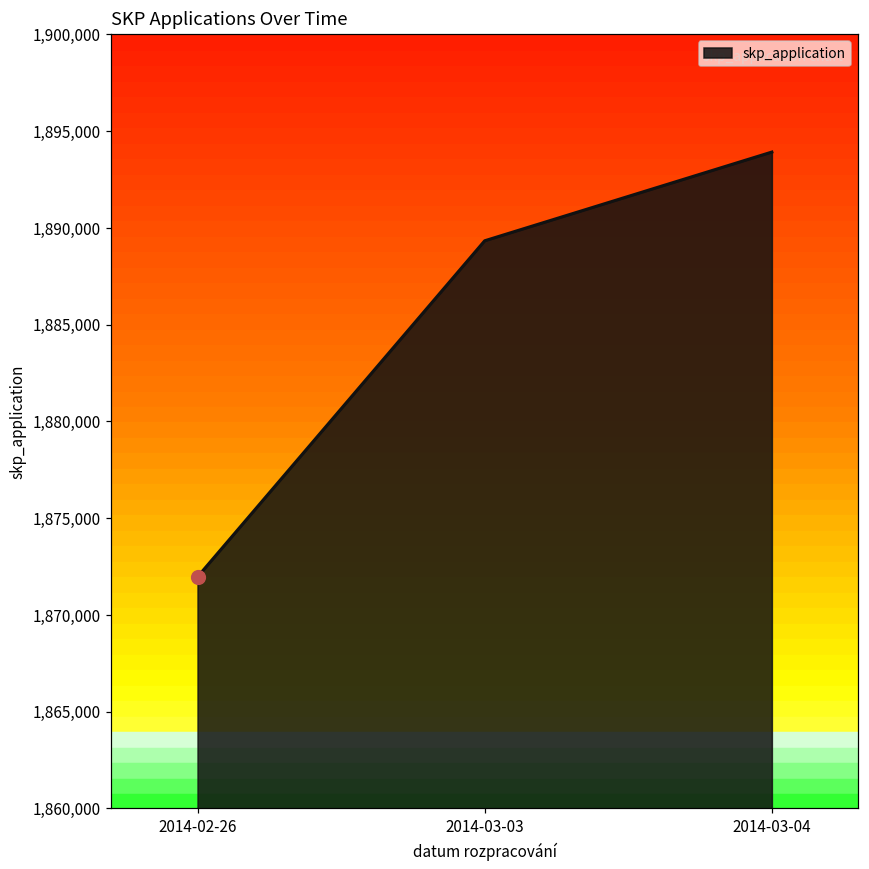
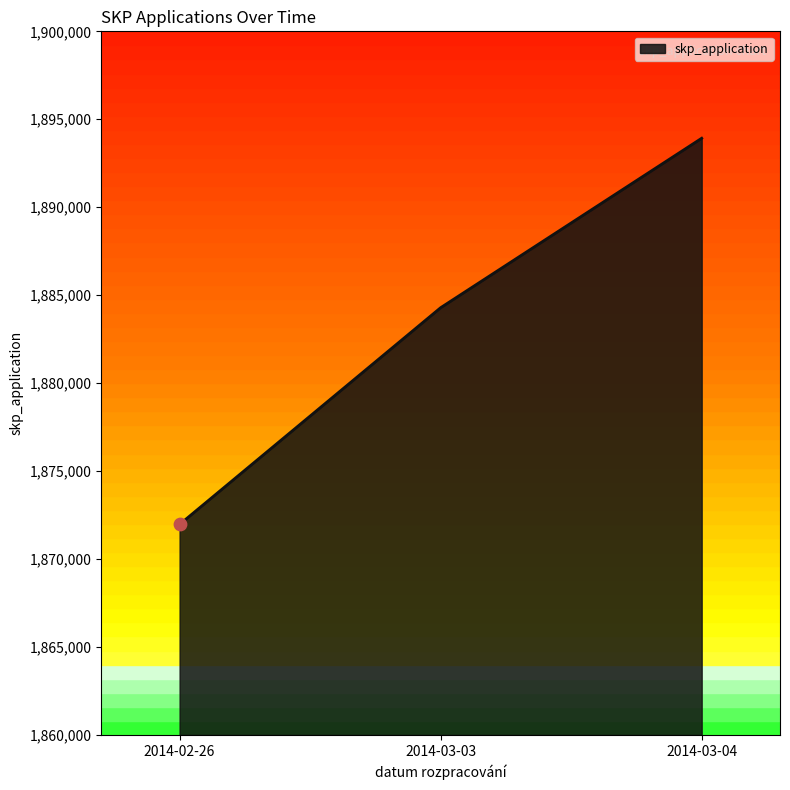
  {
    "skp_application": {
-     "2014-03-03": "1,889,300",
+     "2014-03-03": "1,884,300",
      "2014-03-04": "1,893,900"
    }
  }
